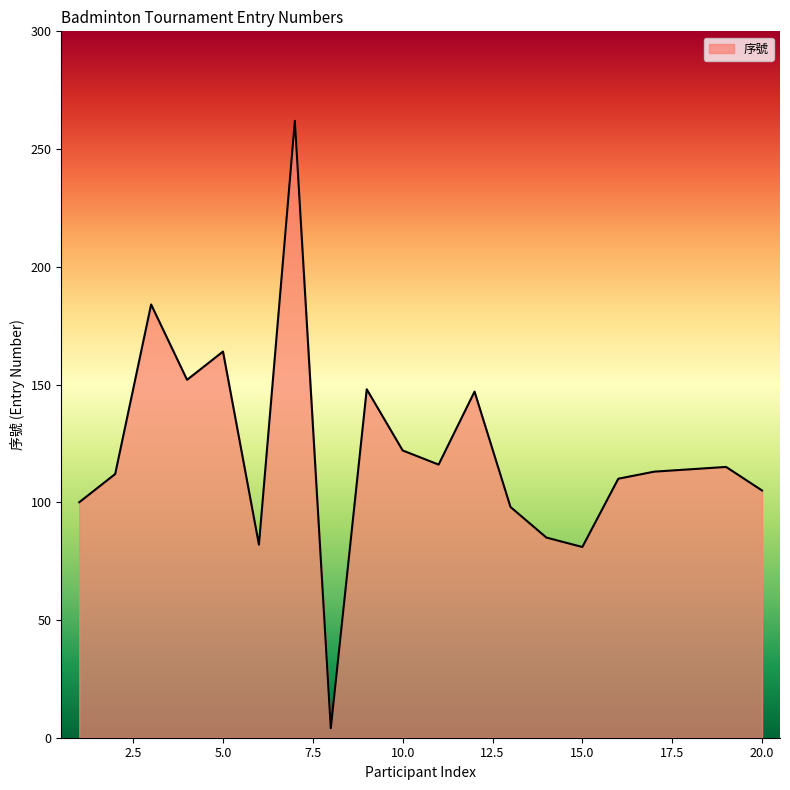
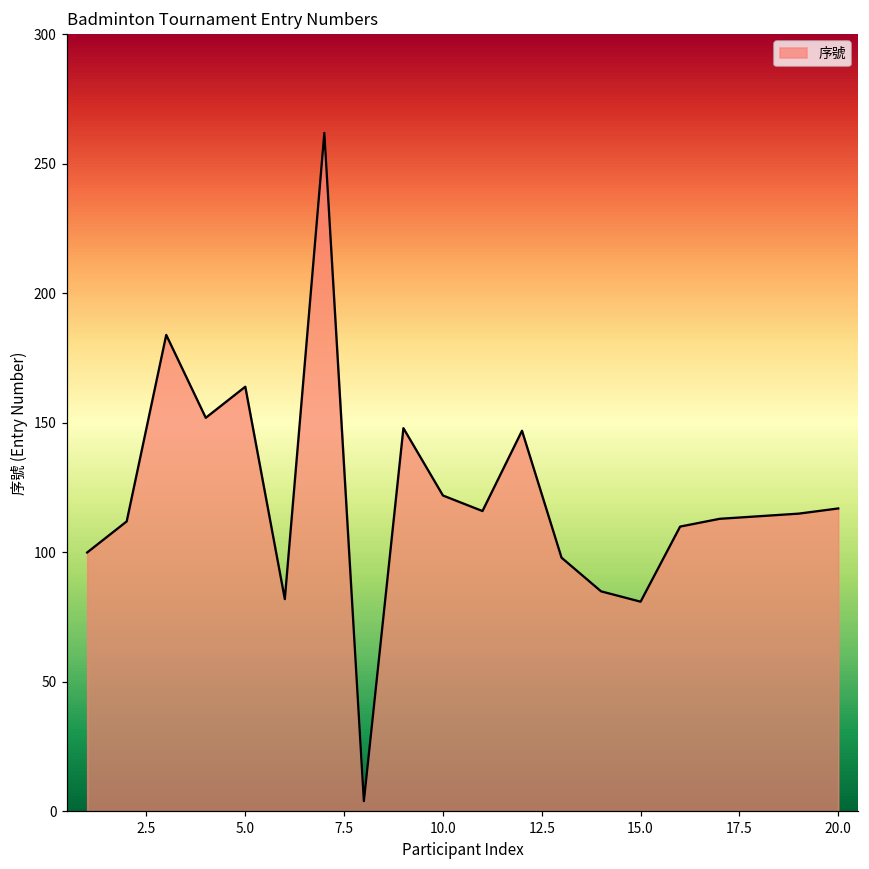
  {
    "5.0": 164,
    "10.0": 122,
    "15.0": 81,
-   "20.0": 105
+   "20.0": 117
  }
